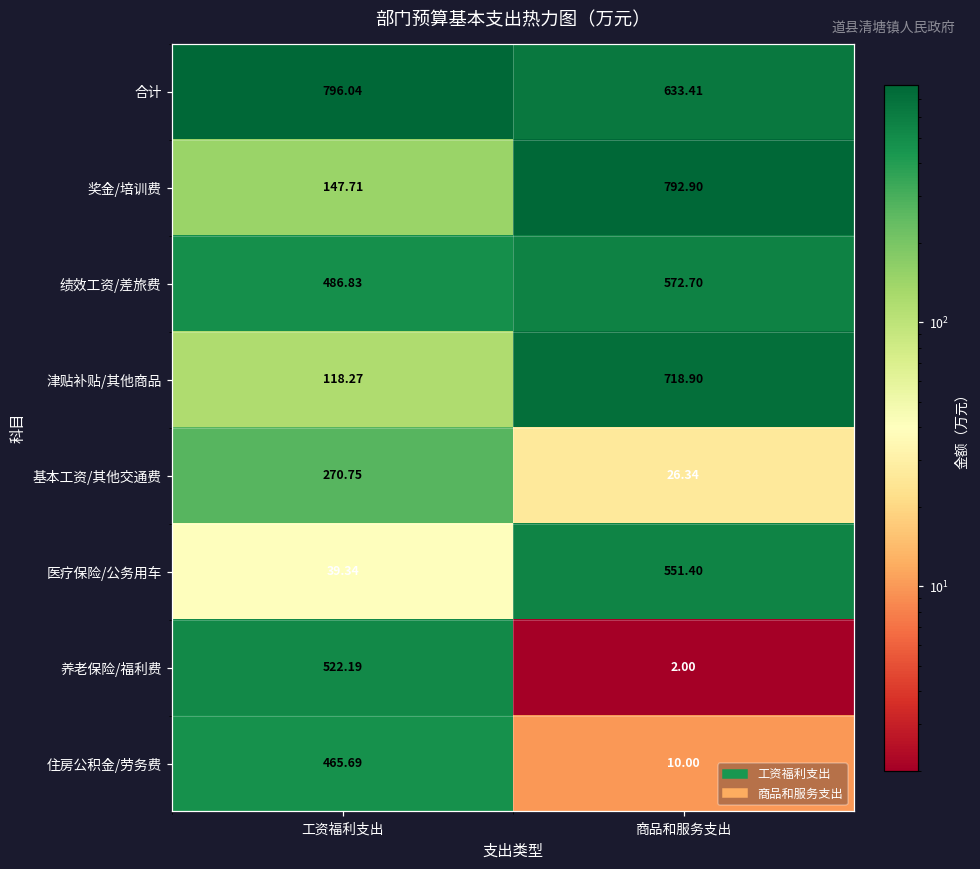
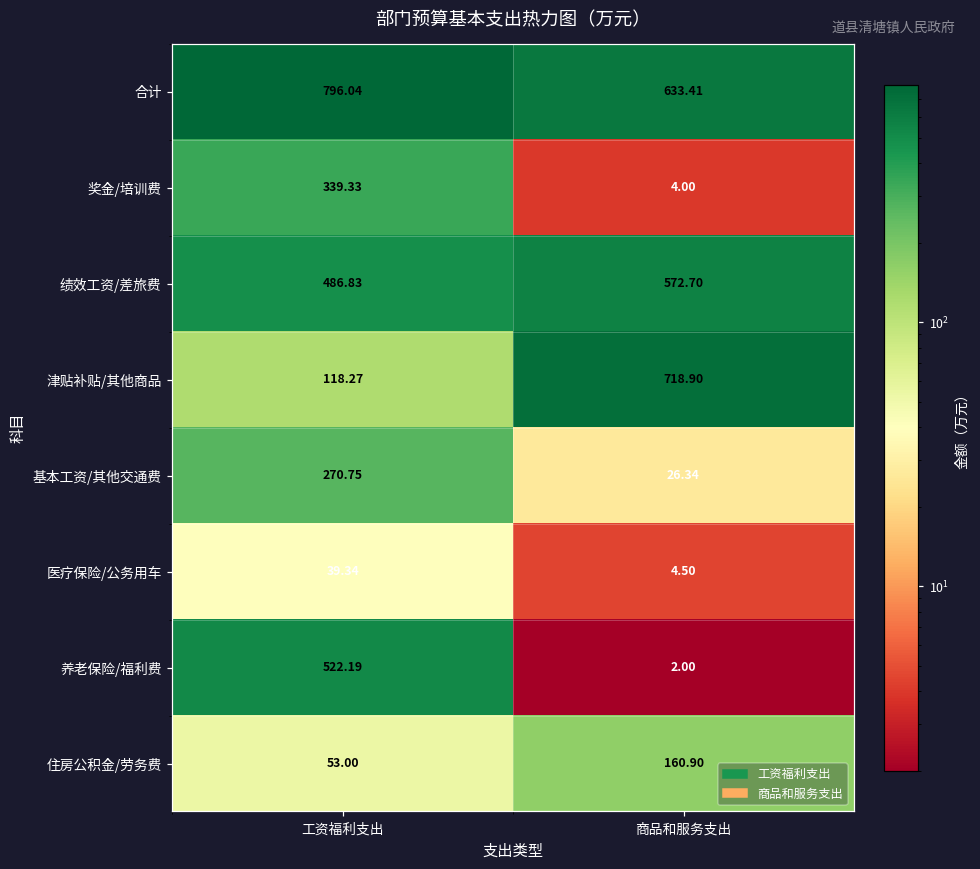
  {
    "合计": {
      "工资福利支出": 796.04,
      "商品和服务支出": 633.41
    },
    "奖金/培训费": {
-     "工资福利支出": 147.71,
-     "商品和服务支出": 792.90
+     "工资福利支出": 339.33,
+     "商品和服务支出": 4.00
    },
    "绩效工资/差旅费": {
      "工资福利支出": 486.83,
      "商品和服务支出": 572.70
    },
    "津贴补贴/其他商品": {
      "工资福利支出": 118.27,
      "商品和服务支出": 718.90
    },
    "基本工资/其他交通费": {
      "工资福利支出": 270.75,
      "商品和服务支出": 26.34
    },
    "医疗保险/公务用车": {
      "工资福利支出": 39.34,
-     "商品和服务支出": 551.40
+     "商品和服务支出": 4.50
    },
    "养老保险/福利费": {
      "工资福利支出": 522.19,
      "商品和服务支出": 2.00
    },
    "住房公积金/劳务费": {
-     "工资福利支出": 465.69,
-     "商品和服务支出": 10.00
+     "工资福利支出": 53.00,
+     "商品和服务支出": 160.90
    }
  }
